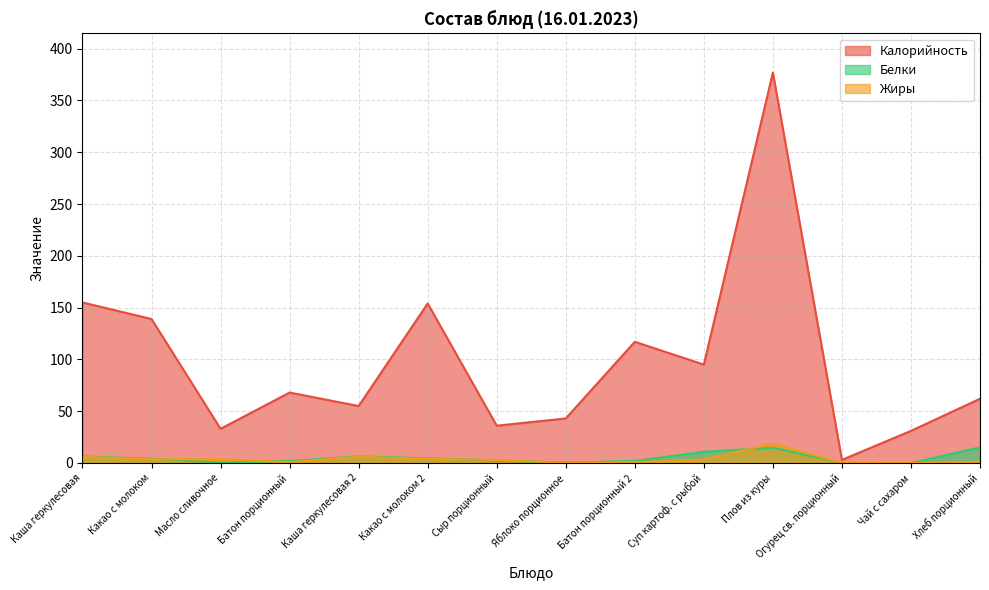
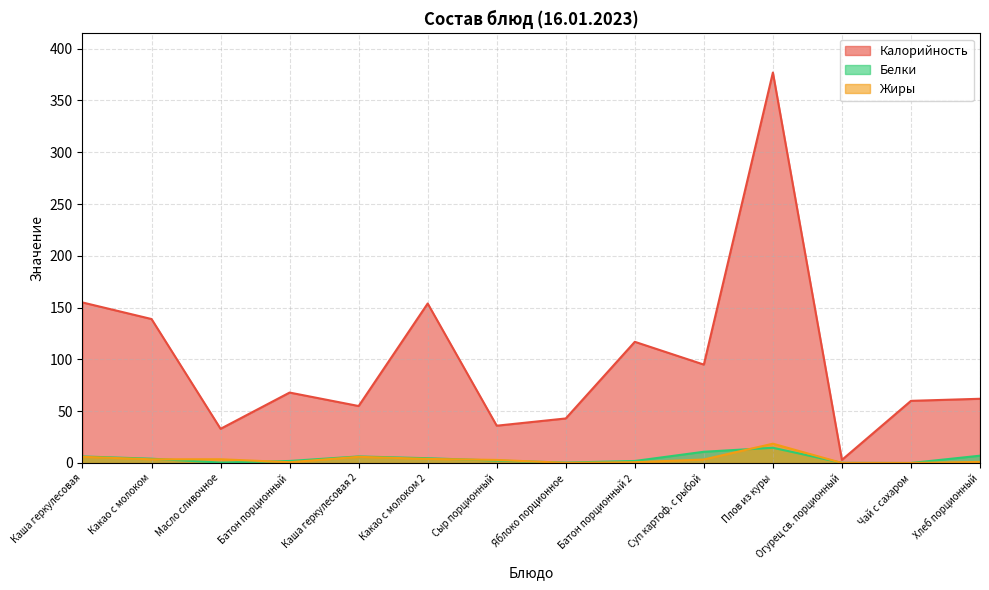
  {
    "Калорийность": {
      "Каша геркулесовая": 155,
      "Какао с молоком": 139,
      "Масло сливочное": 33,
      "Батон порционный": 68,
      "Каша геркулесовая 2": 55,
      "Какао с молоком 2": 154,
      "Сыр порционный": 36,
      "Яблоко порционное": 43,
      "Батон порционный 2": 117,
      "Суп картоф. с рыбой": 95,
      "Плов из куры": 377,
      "Огурец св. порционный": 3,
-     "Чай с сахаром": 31,
+     "Чай с сахаром": 60,
      "Хлеб порционный": 62
    },
    "Белки": {
      "Масло сливочное": 0,
      "Суп картоф. с рыбой": 11,
      "Плов из куры": 15,
-     "Хлеб порционный": 15
+     "Хлеб порционный": 7
    },
    "Жиры": {
      "Масло сливочное": 4,
      "Суп картоф. с рыбой": 3,
      "Плов из куры": 19,
      "Хлеб порционный": 1
    }
  }
